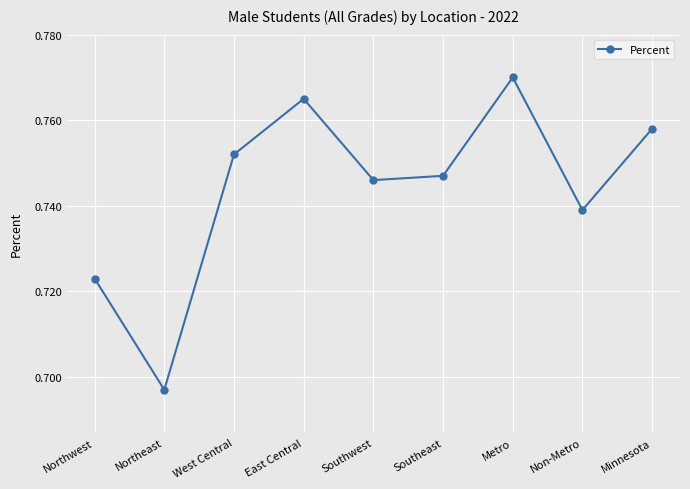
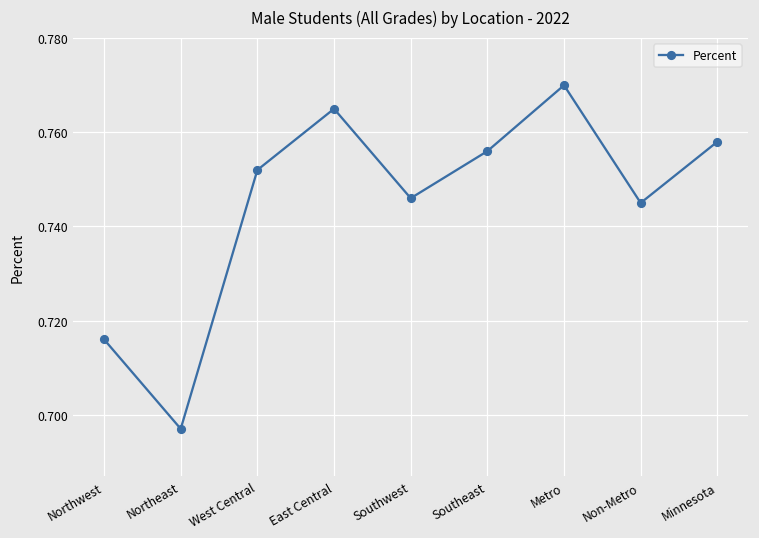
  {
-   "Northwest": 0.723,
+   "Northwest": 0.716,
    "Northeast": 0.697,
    "West Central": 0.752,
    "East Central": 0.765,
    "Southwest": 0.746,
-   "Southeast": 0.747,
+   "Southeast": 0.756,
    "Metro": 0.770,
-   "Non-Metro": 0.739,
+   "Non-Metro": 0.745,
    "Minnesota": 0.758
  }
